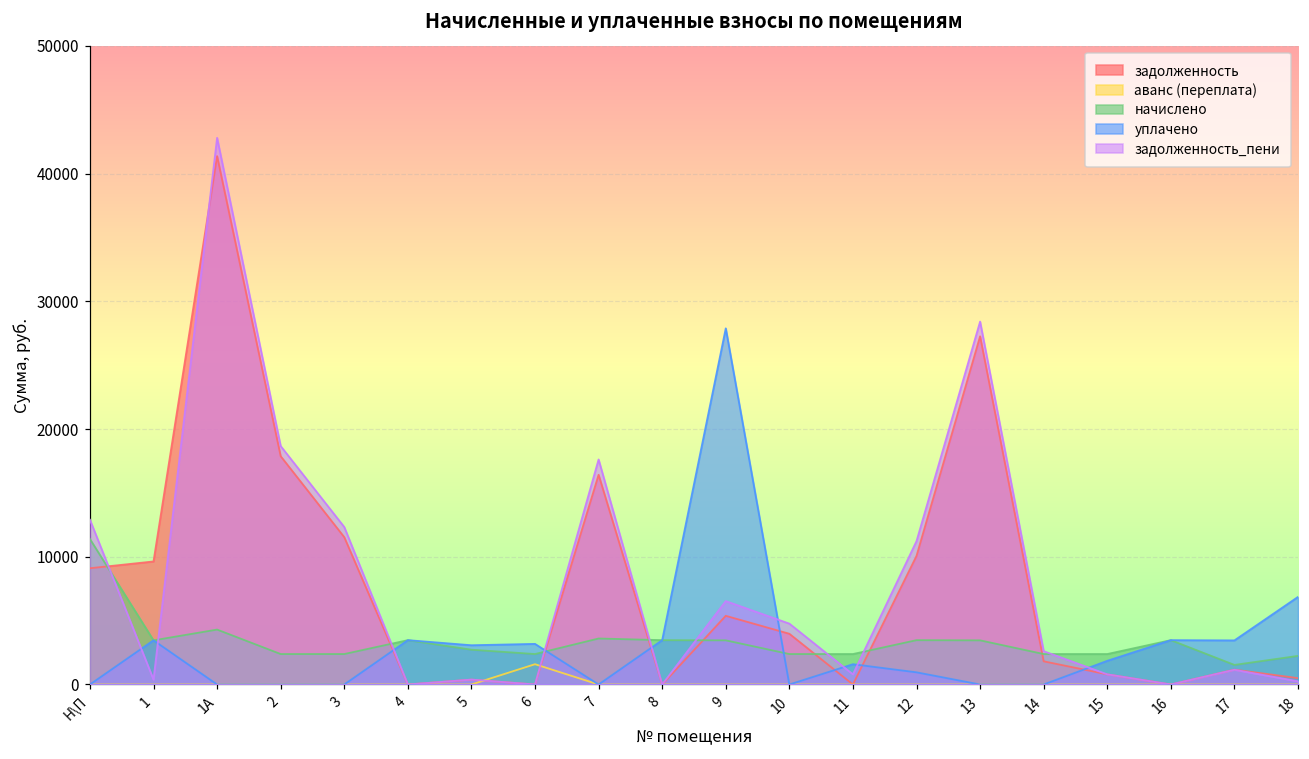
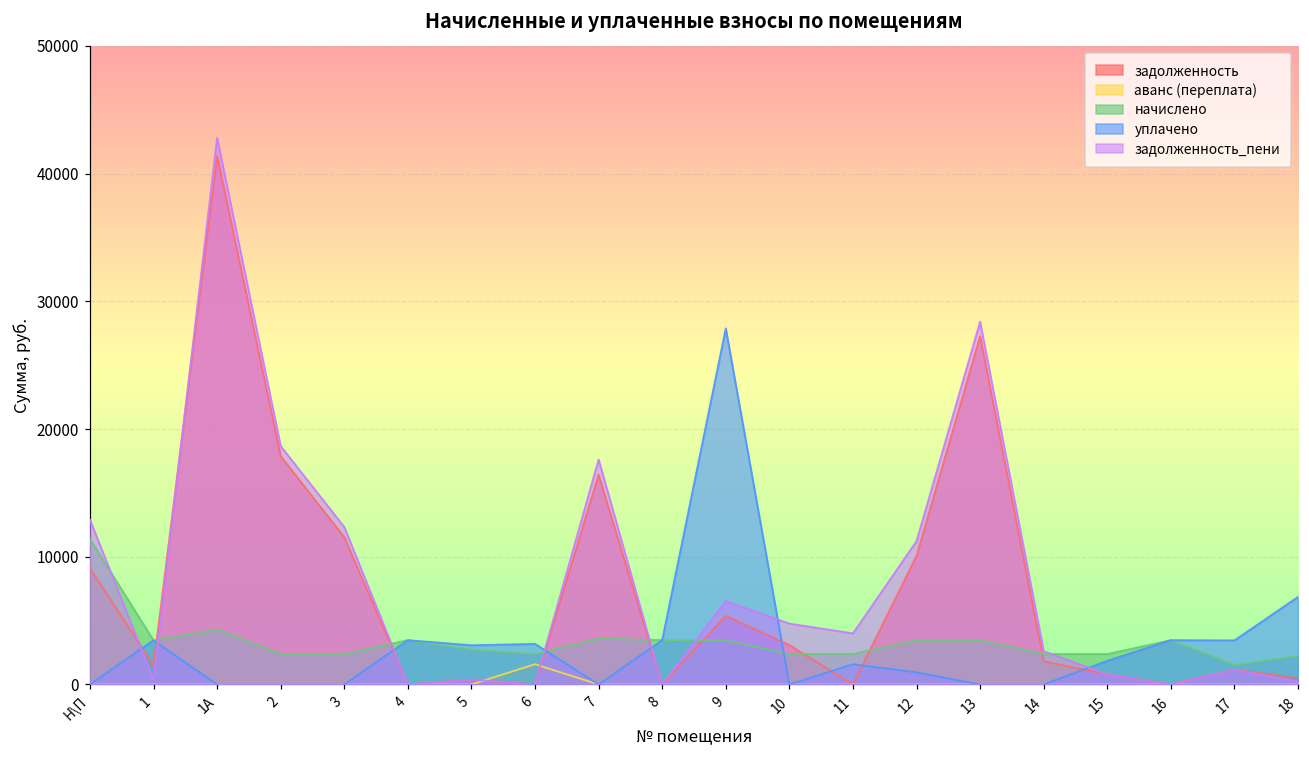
  {
    "задолженность": {
      "Н\\П": 9100,
-     "1": 9600,
+     "1": 1500,
      "1А": 41400,
      "2": 17900,
      "3": 11500,
      "7": 16400,
      "9": 5400,
-     "10": 4000,
+     "10": 3100,
      "12": 10100,
      "13": 27300,
      "14": 1800,
      "18": 500
    },
    "аванс (переплата)": {
      "1": 0,
      "5": 0,
      "6": 1600,
      "9": 0,
      "12": 0,
      "15": 0,
      "17": 0,
      "18": 0
    },
    "начислено": {
      "Н\\П": 11400,
      "1А": 4300,
      "2": 2400,
      "3": 2400,
      "5": 2700,
      "6": 2400,
      "7": 3600,
      "9": 3500,
      "10": 2400,
      "11": 2400,
      "12": 3500,
      "13": 3500,
      "14": 2400,
      "15": 2400,
      "17": 1500,
      "18": 2200
    },
    "уплачено": {
      "5": 3100,
      "6": 3200,
      "9": 27900,
      "11": 1600,
      "12": 1000,
      "15": 1900,
      "17": 3500,
      "18": 6900
    },
    "задолженность_пени": {
      "Н\\П": 12900,
      "1": 400,
      "1А": 42800,
      "2": 18700,
      "3": 12300,
      "7": 17600,
      "9": 6500,
      "10": 4800,
-     "11": 800,
+     "11": 4000,
      "12": 11200,
      "13": 28400,
      "14": 2600,
      "18": 200
    }
  }
